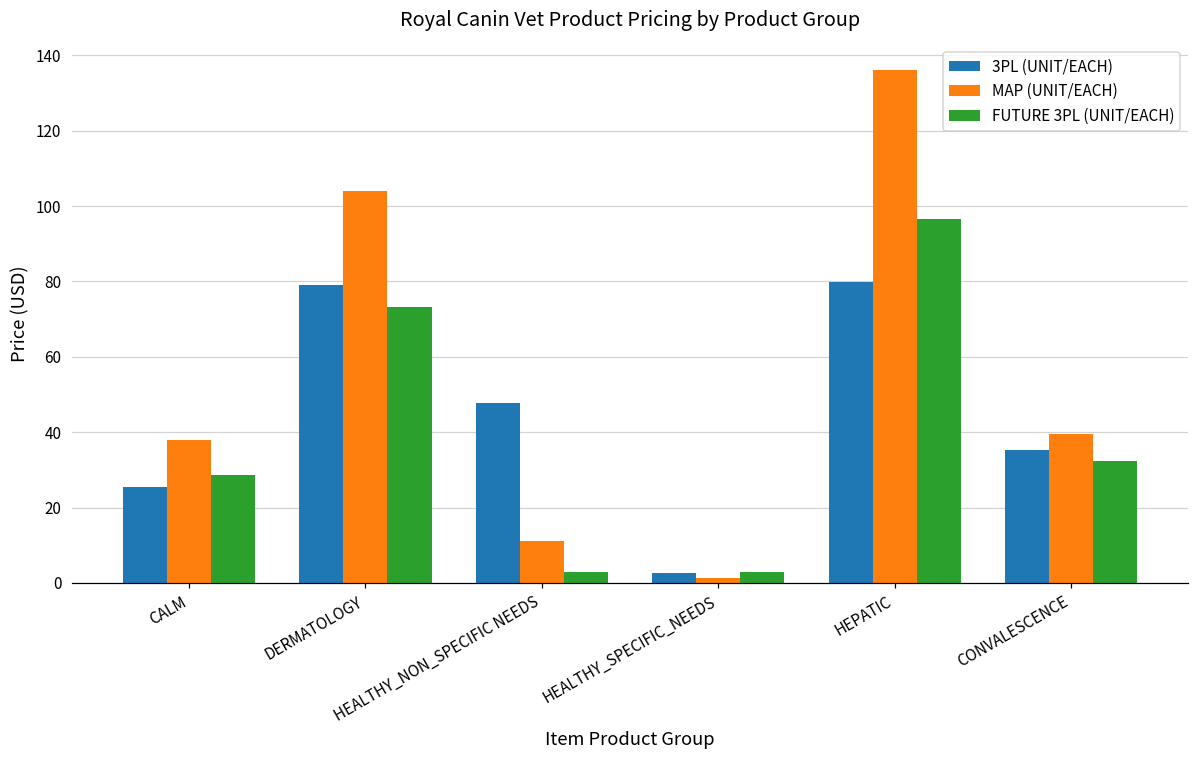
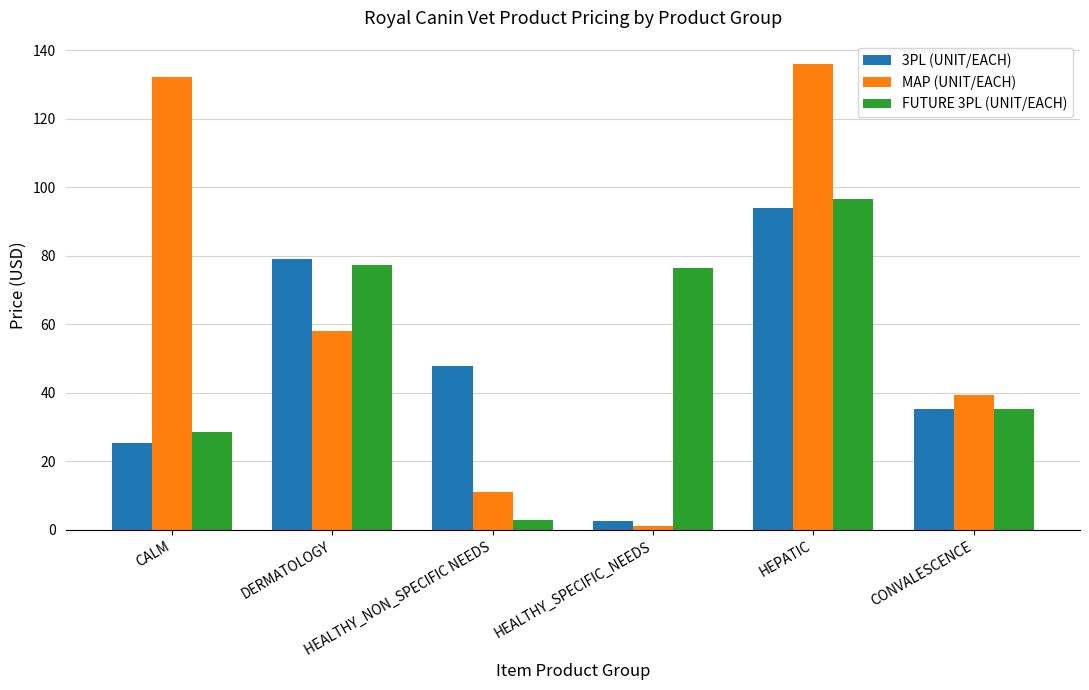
  {
    "3PL (UNIT/EACH)": {
      "CALM": 25,
      "DERMATOLOGY": 79,
      "HEALTHY_NON_SPECIFIC NEEDS": 48,
      "HEALTHY_SPECIFIC_NEEDS": 3,
-     "HEPATIC": 80,
+     "HEPATIC": 94,
      "CONVALESCENCE": 35
    },
    "MAP (UNIT/EACH)": {
-     "CALM": 38,
-     "DERMATOLOGY": 104,
+     "CALM": 132,
+     "DERMATOLOGY": 58,
      "HEALTHY_NON_SPECIFIC NEEDS": 11,
      "HEALTHY_SPECIFIC_NEEDS": 1,
      "HEPATIC": 136,
      "CONVALESCENCE": 39
    },
    "FUTURE 3PL (UNIT/EACH)": {
      "CALM": 29,
-     "DERMATOLOGY": 73,
+     "DERMATOLOGY": 77,
      "HEALTHY_NON_SPECIFIC NEEDS": 3,
-     "HEALTHY_SPECIFIC_NEEDS": 3,
+     "HEALTHY_SPECIFIC_NEEDS": 77,
      "HEPATIC": 97,
-     "CONVALESCENCE": 32
+     "CONVALESCENCE": 35
    }
  }
